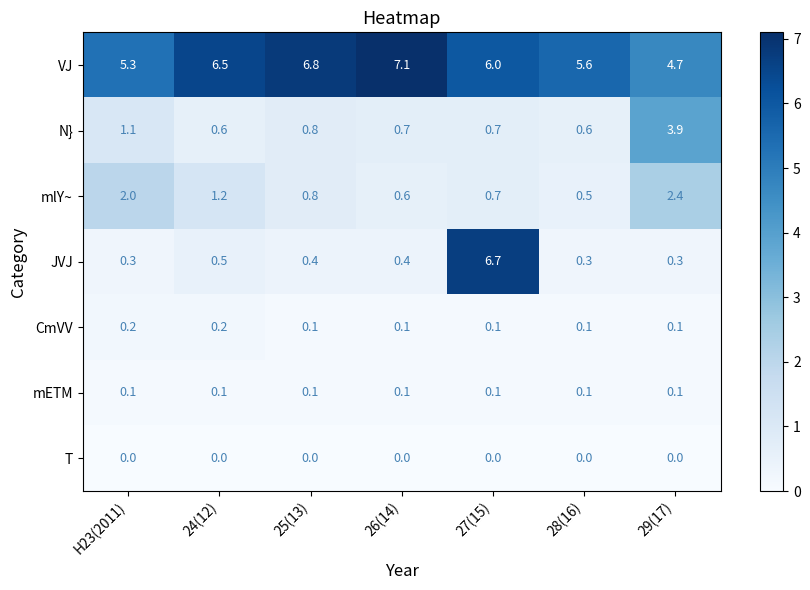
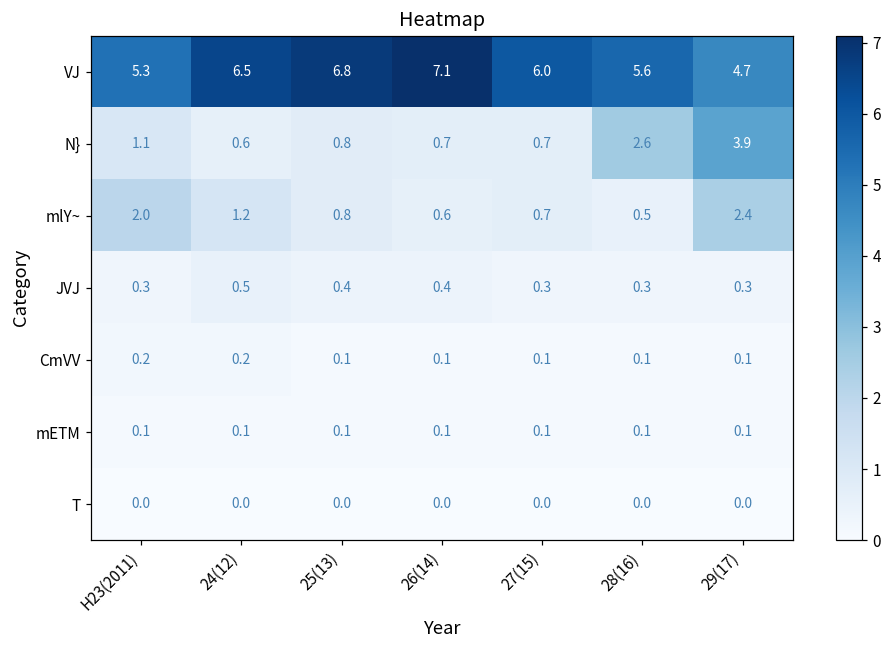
  {
    "VJ": {
      "H23(2011)": 5.3,
      "24(12)": 6.5,
      "25(13)": 6.8,
      "26(14)": 7.1,
      "27(15)": 6.0,
      "28(16)": 5.6,
      "29(17)": 4.7
    },
    "N}": {
      "H23(2011)": 1.1,
      "24(12)": 0.6,
      "25(13)": 0.8,
      "26(14)": 0.7,
      "27(15)": 0.7,
-     "28(16)": 0.6,
+     "28(16)": 2.6,
      "29(17)": 3.9
    },
    "mlY~": {
      "H23(2011)": 2.0,
      "24(12)": 1.2,
      "25(13)": 0.8,
      "26(14)": 0.6,
      "27(15)": 0.7,
      "28(16)": 0.5,
      "29(17)": 2.4
    },
    "JVJ": {
      "H23(2011)": 0.3,
      "24(12)": 0.5,
      "25(13)": 0.4,
      "26(14)": 0.4,
-     "27(15)": 6.7,
+     "27(15)": 0.3,
      "28(16)": 0.3,
      "29(17)": 0.3
    },
    "CmVV": {
      "H23(2011)": 0.2,
      "24(12)": 0.2,
      "25(13)": 0.1,
      "26(14)": 0.1,
      "27(15)": 0.1,
      "28(16)": 0.1,
      "29(17)": 0.1
    },
    "mETM": {
      "H23(2011)": 0.1,
      "24(12)": 0.1,
      "25(13)": 0.1,
      "26(14)": 0.1,
      "27(15)": 0.1,
      "28(16)": 0.1,
      "29(17)": 0.1
    },
    "T": {
      "H23(2011)": 0.0,
      "24(12)": 0.0,
      "25(13)": 0.0,
      "26(14)": 0.0,
      "27(15)": 0.0,
      "28(16)": 0.0,
      "29(17)": 0.0
    }
  }
